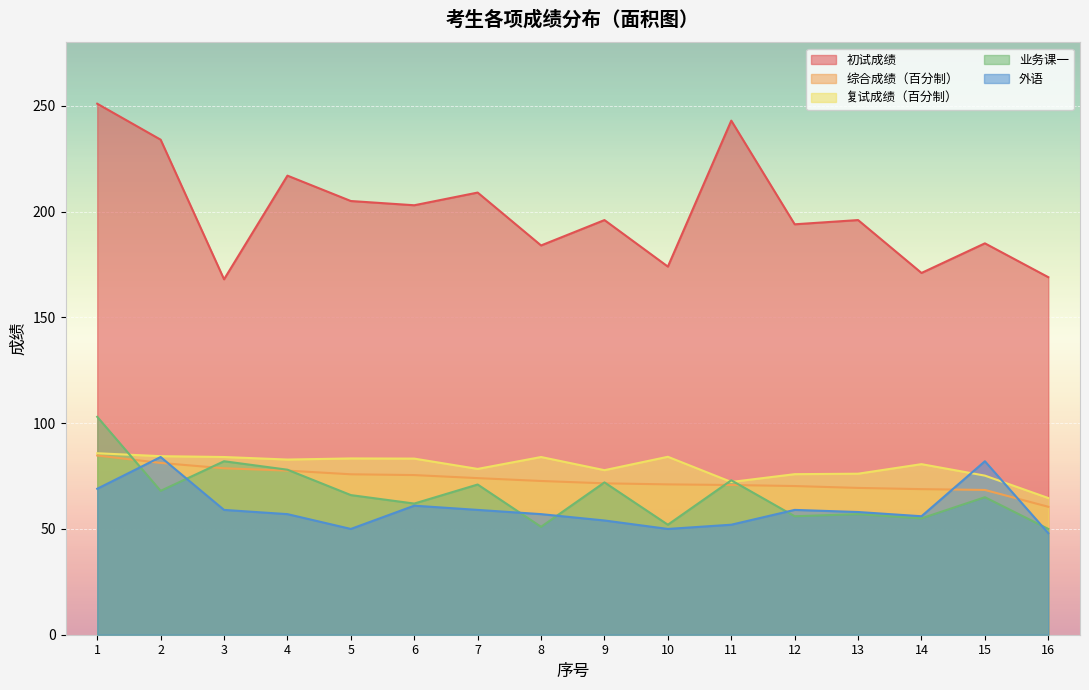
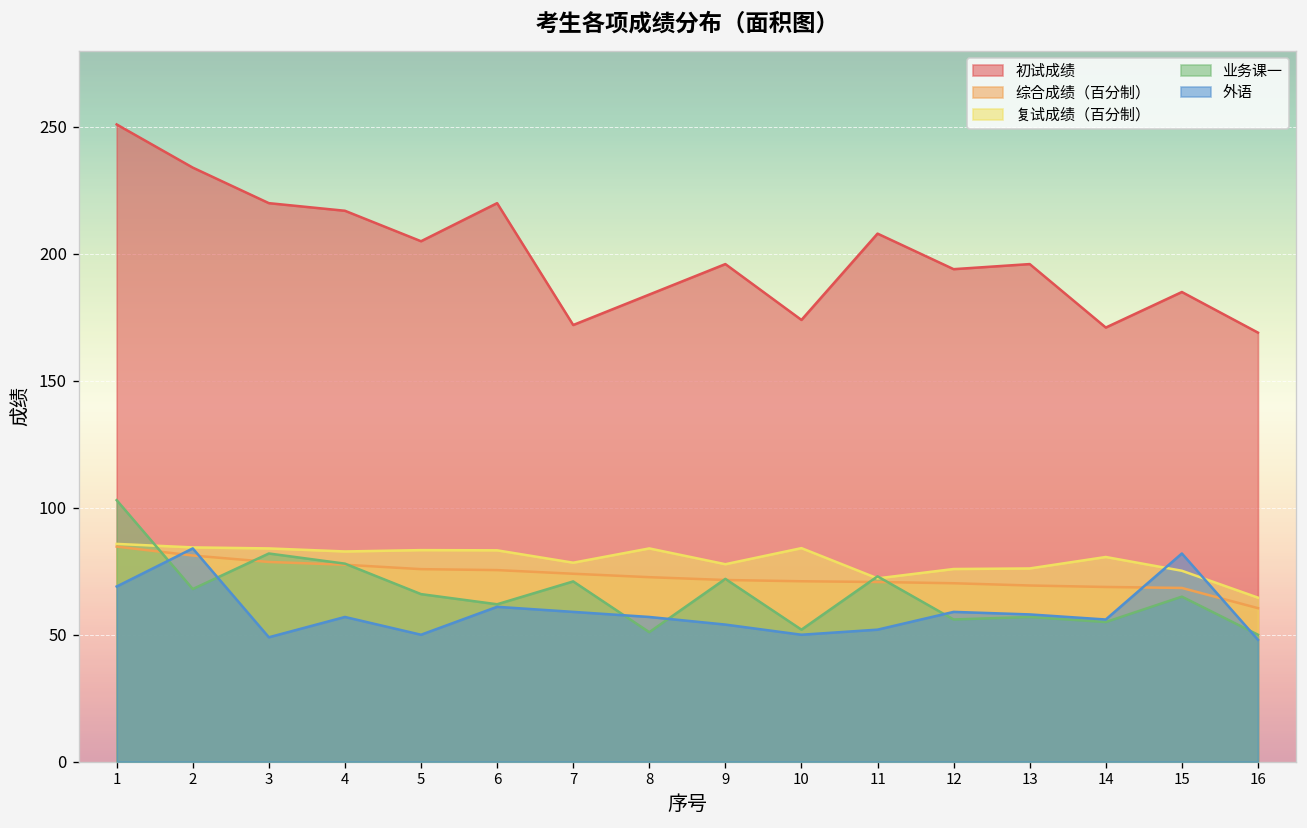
  {
    "初试成绩": {
      "1": 251,
      "2": 234,
-     "3": 168,
+     "3": 220,
      "4": 217,
      "5": 205,
-     "6": 203,
-     "7": 209,
+     "6": 220,
+     "7": 172,
      "8": 184,
      "9": 196,
      "10": 174,
-     "11": 243,
+     "11": 208,
      "12": 194,
      "13": 196,
      "14": 171,
      "15": 185,
      "16": 169
    },
    "业务课一": {
      "1": 103,
      "2": 68,
      "3": 82,
      "5": 66,
      "7": 71,
      "8": 51,
      "10": 52,
      "12": 56,
      "15": 65,
      "16": 50
    },
    "外语": {
      "1": 69,
-     "3": 59,
+     "3": 49,
      "4": 57,
      "5": 50,
      "7": 59,
      "8": 57,
      "9": 54,
      "10": 50,
      "11": 52,
      "12": 59,
      "15": 82,
      "16": 48
    }
  }
